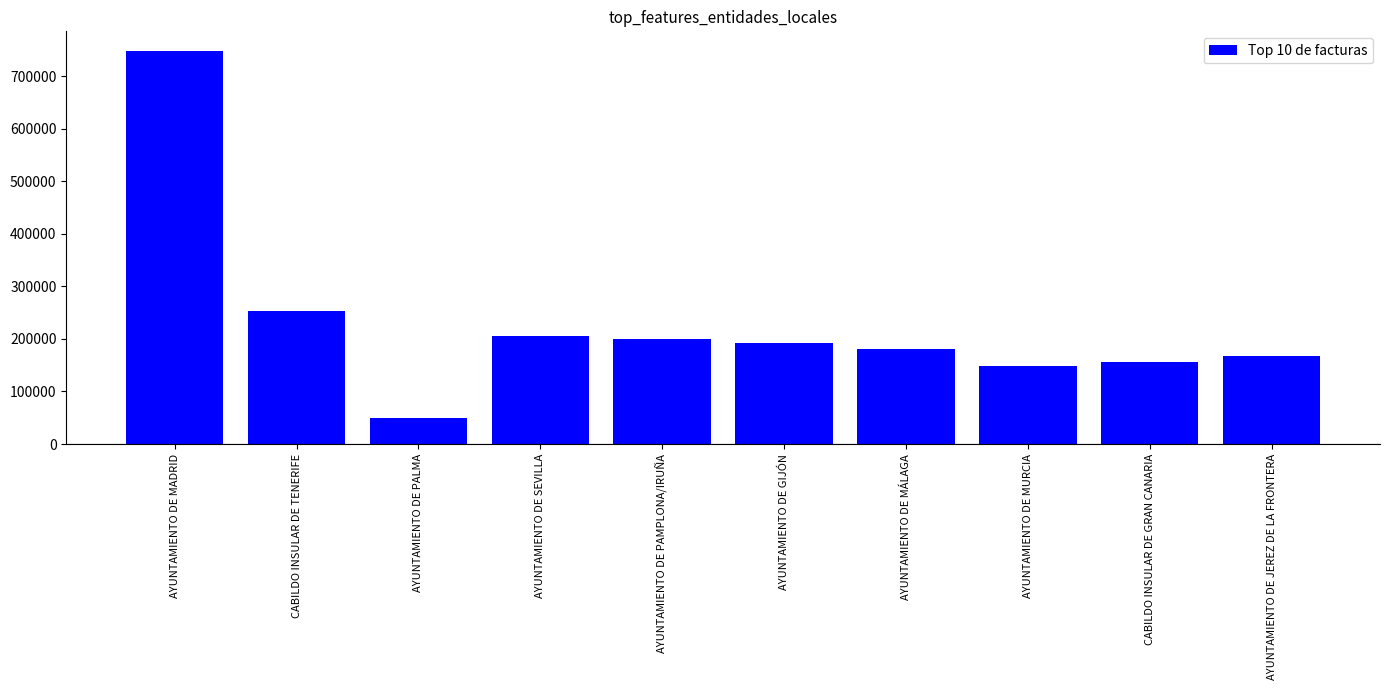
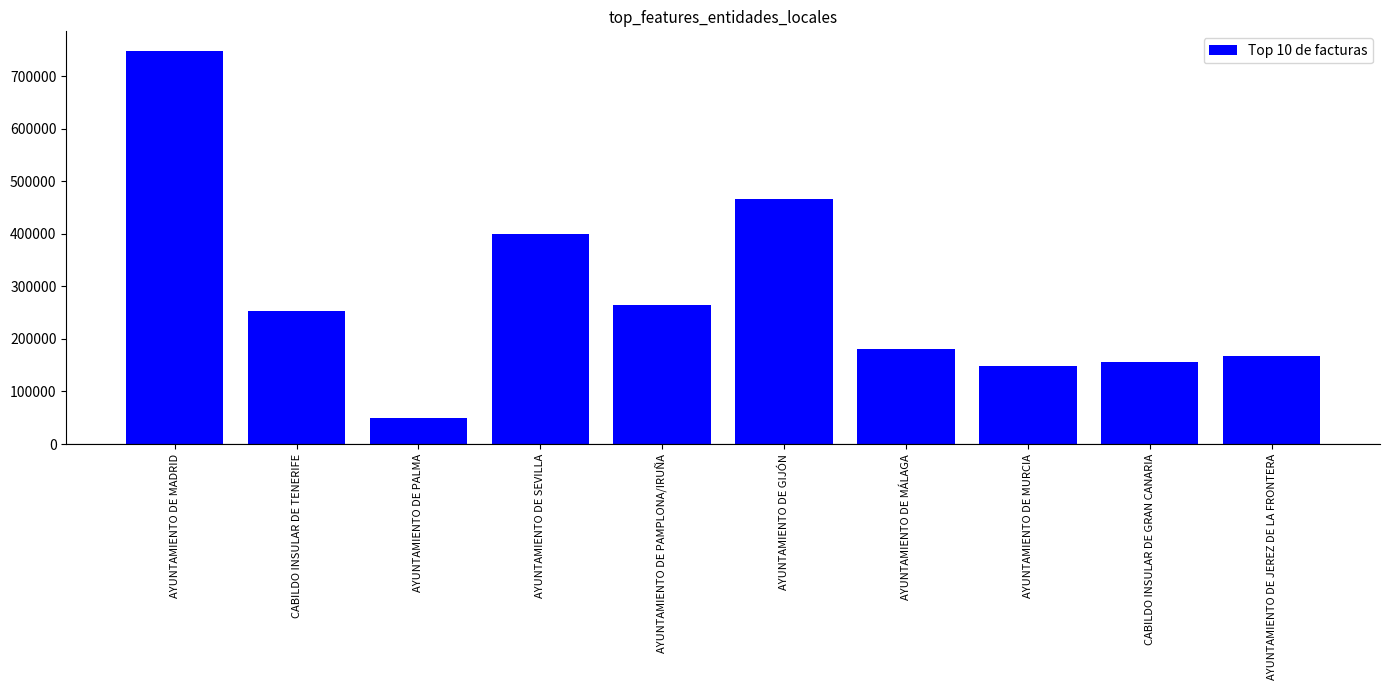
  {
    "AYUNTAMIENTO DE MADRID": 750000,
    "CABILDO INSULAR DE TENERIFE": 250000,
    "AYUNTAMIENTO DE PALMA": 50000,
-   "AYUNTAMIENTO DE SEVILLA": 200000,
-   "AYUNTAMIENTO DE PAMPLONA/IRUÑA": 200000,
-   "AYUNTAMIENTO DE GIJÓN": 190000,
+   "AYUNTAMIENTO DE SEVILLA": 400000,
+   "AYUNTAMIENTO DE PAMPLONA/IRUÑA": 270000,
+   "AYUNTAMIENTO DE GIJÓN": 470000,
    "AYUNTAMIENTO DE MÁLAGA": 180000,
    "AYUNTAMIENTO DE MURCIA": 150000,
    "CABILDO INSULAR DE GRAN CANARIA": 160000,
    "AYUNTAMIENTO DE JEREZ DE LA FRONTERA": 170000
  }
